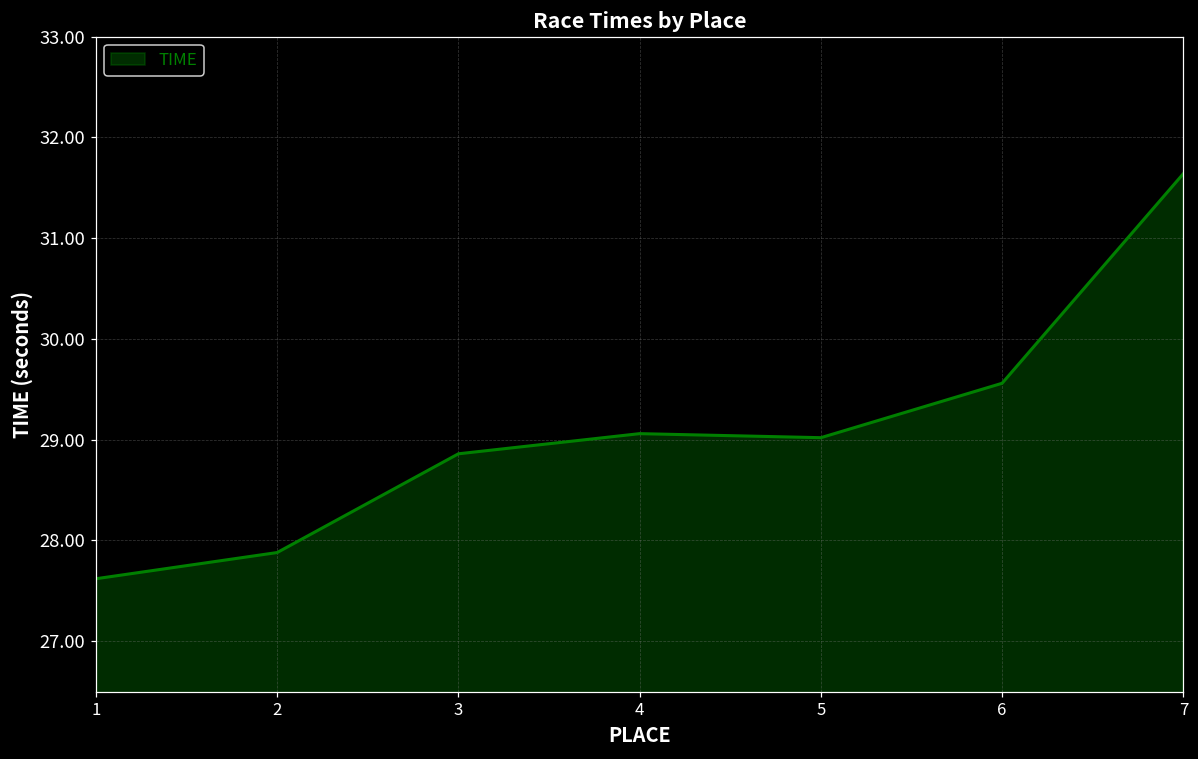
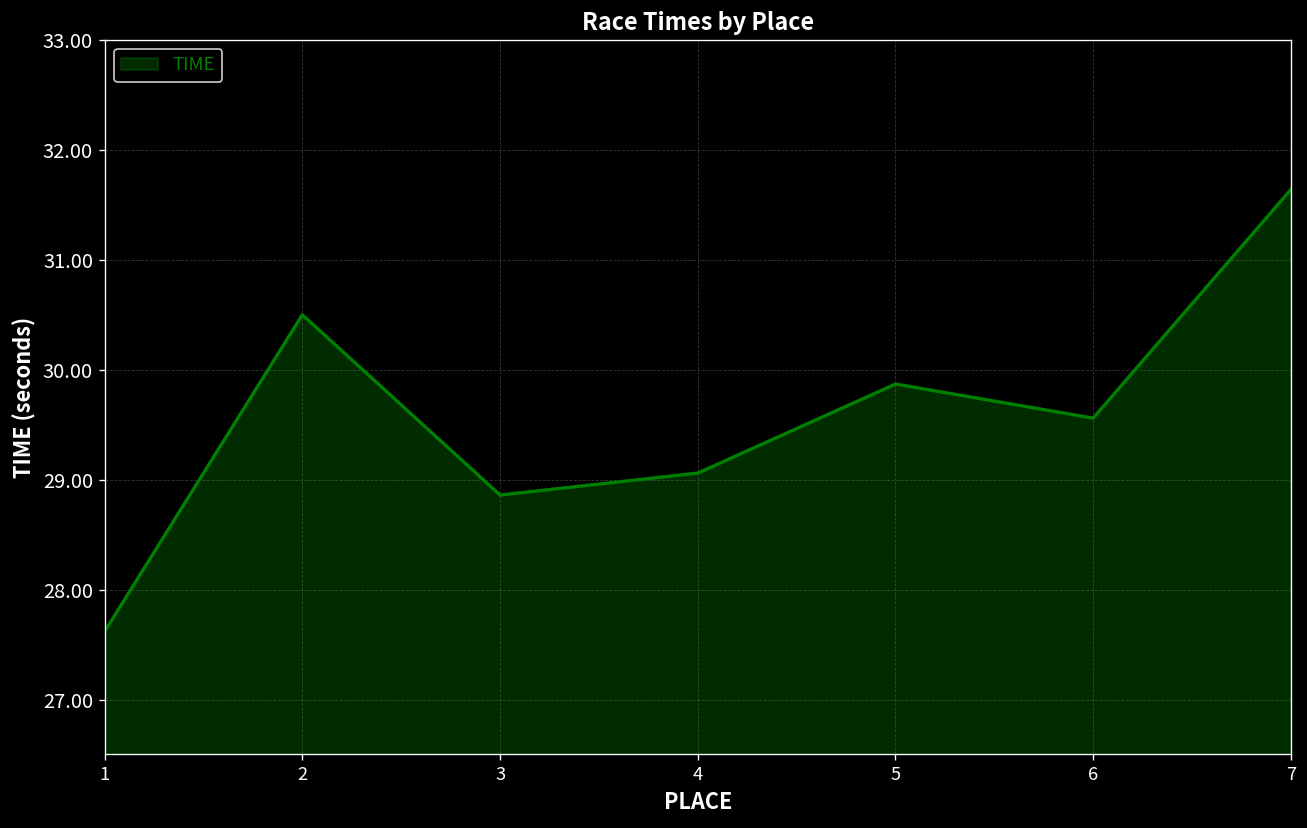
  {
    "1": 27.6,
-   "2": 27.9,
+   "2": 30.5,
    "3": 28.9,
    "4": 29.1,
-   "5": 29.0,
+   "5": 29.9,
    "6": 29.6,
    "7": 31.6
  }
